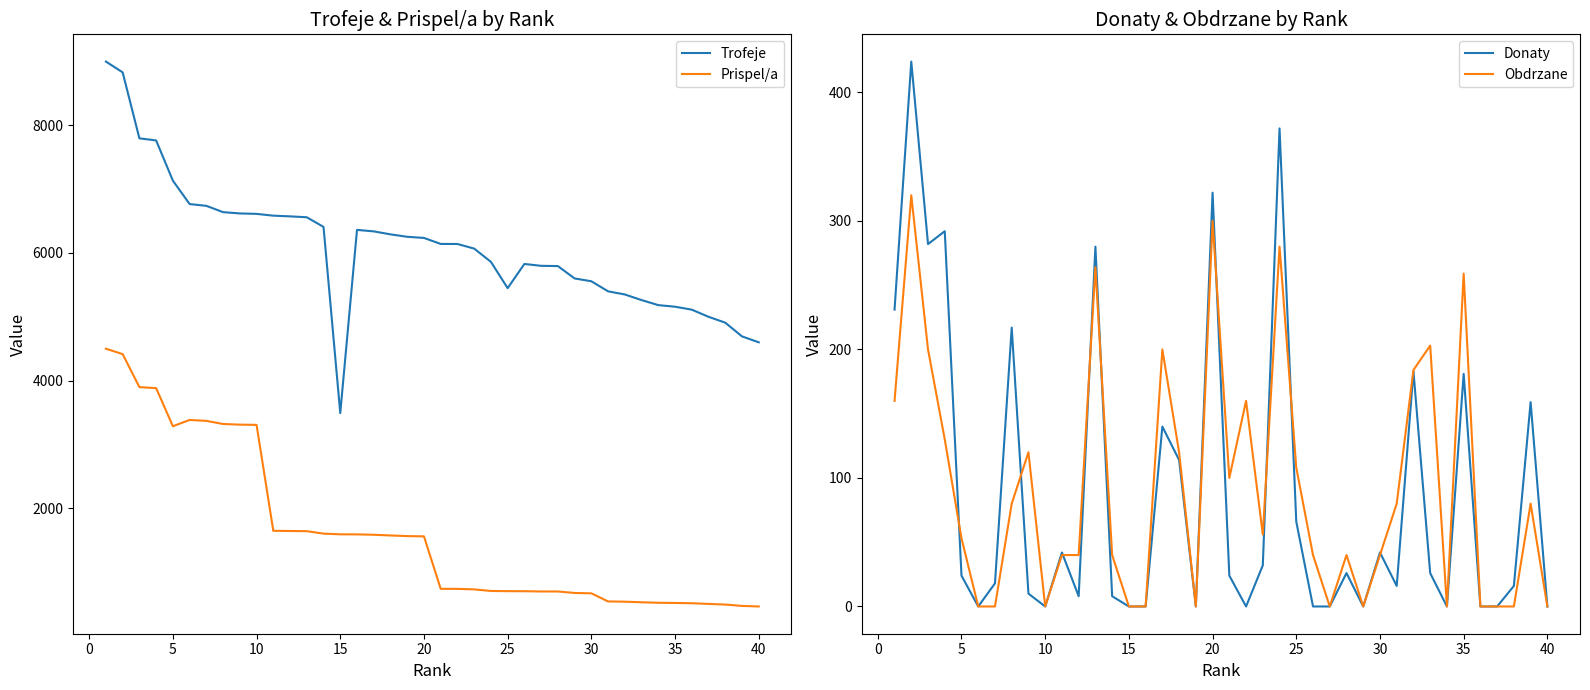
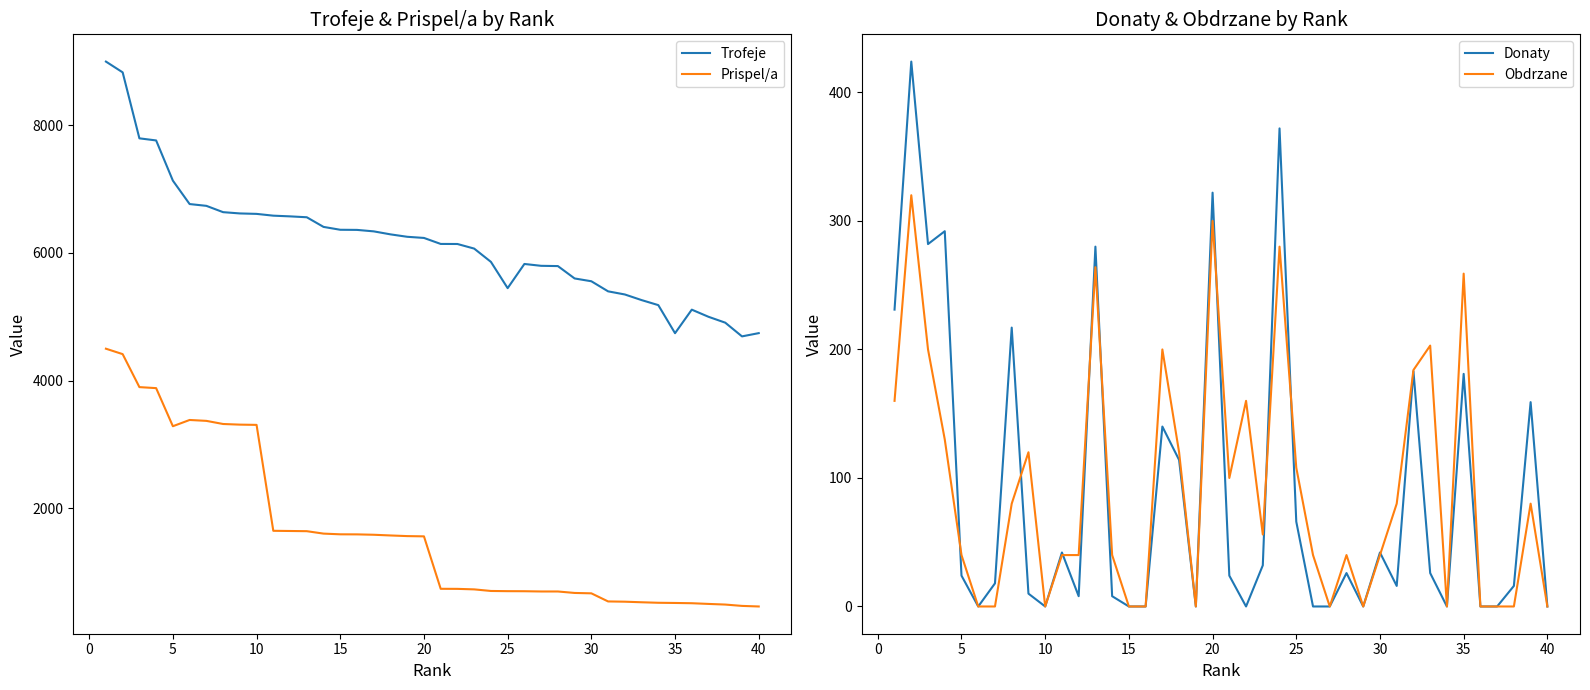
  {
    "Trofeje & Prispel/a by Rank": {
      "Trofeje": {
        "5": 7100,
        "10": 6600,
-       "15": 3500,
+       "15": 6400,
        "20": 6200,
        "25": 5400,
        "30": 5600,
-       "35": 5200,
-       "40": 4600
+       "35": 4700,
+       "40": 4700
      },
      "Prispel/a": {
        "5": 3300,
        "10": 3300,
        "15": 1600,
        "20": 1600,
        "25": 700,
        "30": 700,
        "35": 500,
        "40": 500
      }
    },
    "Donaty & Obdrzane by Rank": {
      "Donaty": {
        "5": 24,
        "20": 322,
        "25": 66,
        "30": 42,
        "35": 181
      },
      "Obdrzane": {
-       "5": 53,
+       "5": 40,
        "20": 300,
        "25": 108,
        "30": 40,
        "35": 259
      }
    }
  }
